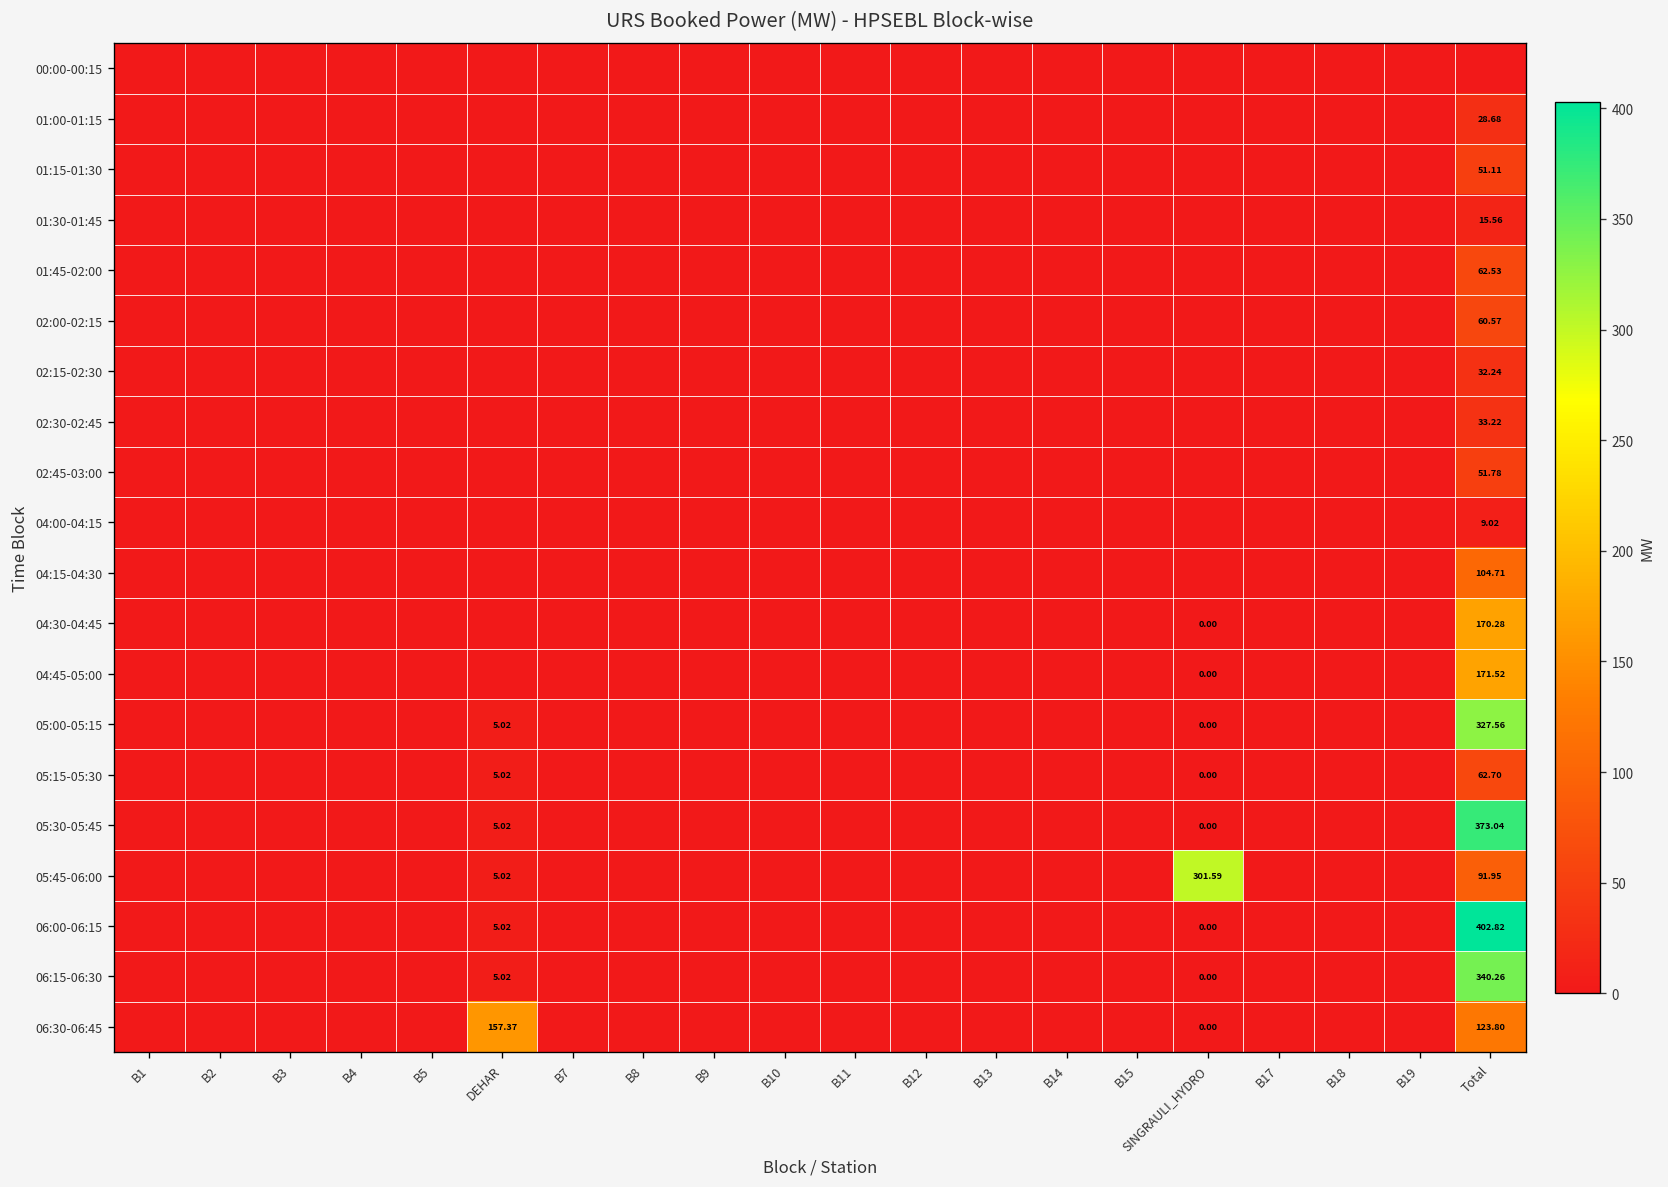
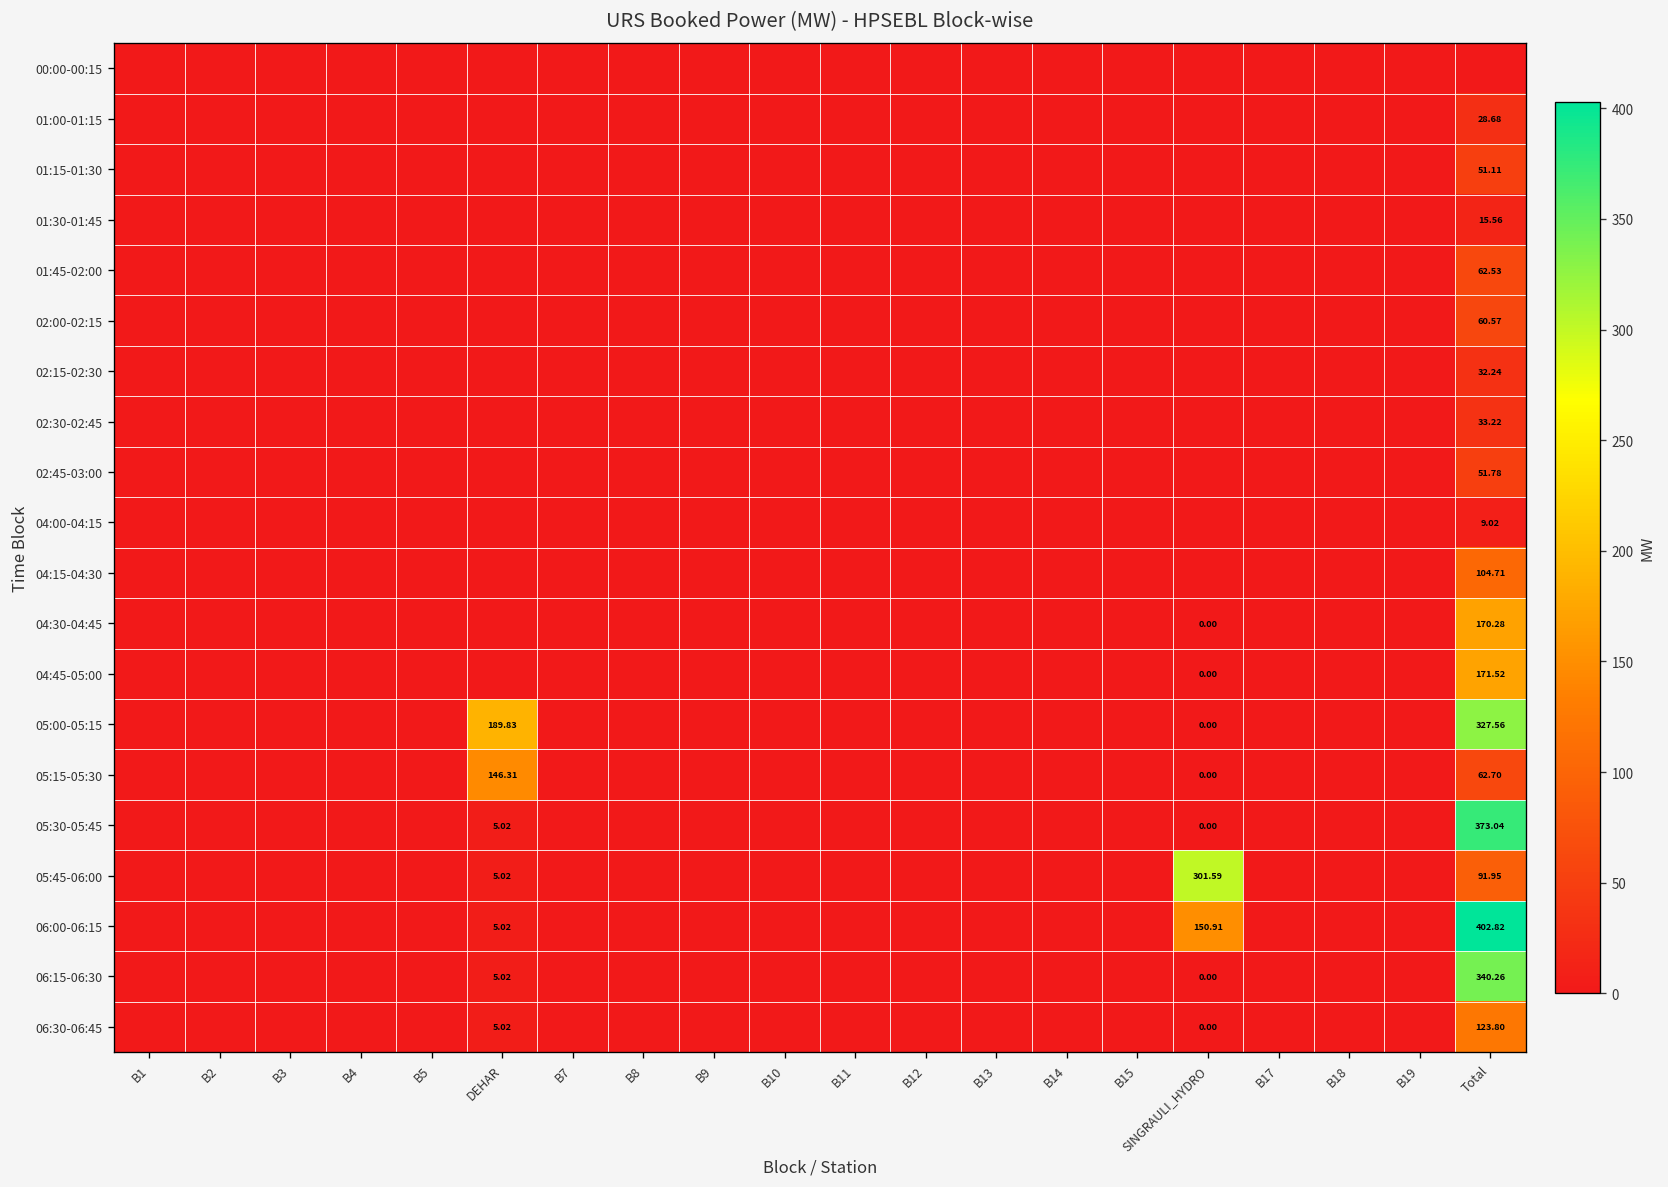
  {
    "01:00-01:15": {
      "Total": 28.68
    },
    "01:15-01:30": {
      "Total": 51.11
    },
    "01:30-01:45": {
      "Total": 15.56
    },
    "01:45-02:00": {
      "Total": 62.53
    },
    "02:00-02:15": {
      "Total": 60.57
    },
    "02:15-02:30": {
      "Total": 32.24
    },
    "02:30-02:45": {
      "Total": 33.22
    },
    "02:45-03:00": {
      "Total": 51.78
    },
    "04:00-04:15": {
      "Total": 9.02
    },
    "04:15-04:30": {
      "Total": 104.71
    },
    "04:30-04:45": {
      "SINGRAULI_HYDRO": 0.00,
      "Total": 170.28
    },
    "04:45-05:00": {
      "SINGRAULI_HYDRO": 0.00,
      "Total": 171.52
    },
    "05:00-05:15": {
-     "DEHAR": 5.02,
+     "DEHAR": 189.83,
      "SINGRAULI_HYDRO": 0.00,
      "Total": 327.56
    },
    "05:15-05:30": {
-     "DEHAR": 5.02,
+     "DEHAR": 146.31,
      "SINGRAULI_HYDRO": 0.00,
      "Total": 62.70
    },
    "05:30-05:45": {
      "DEHAR": 5.02,
      "SINGRAULI_HYDRO": 0.00,
      "Total": 373.04
    },
    "05:45-06:00": {
      "DEHAR": 5.02,
      "SINGRAULI_HYDRO": 301.59,
      "Total": 91.95
    },
    "06:00-06:15": {
      "DEHAR": 5.02,
-     "SINGRAULI_HYDRO": 0.00,
+     "SINGRAULI_HYDRO": 150.91,
      "Total": 402.82
    },
    "06:15-06:30": {
      "DEHAR": 5.02,
      "SINGRAULI_HYDRO": 0.00,
      "Total": 340.26
    },
    "06:30-06:45": {
-     "DEHAR": 157.37,
+     "DEHAR": 5.02,
      "SINGRAULI_HYDRO": 0.00,
      "Total": 123.80
    }
  }
